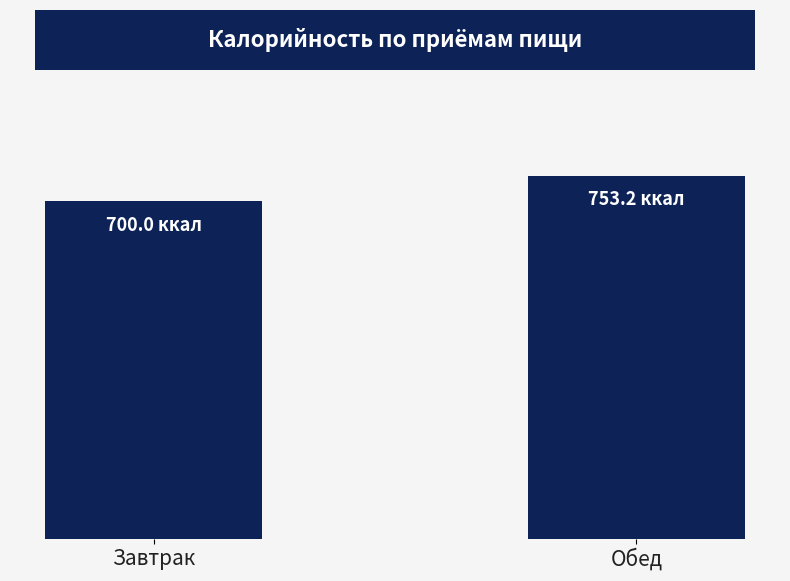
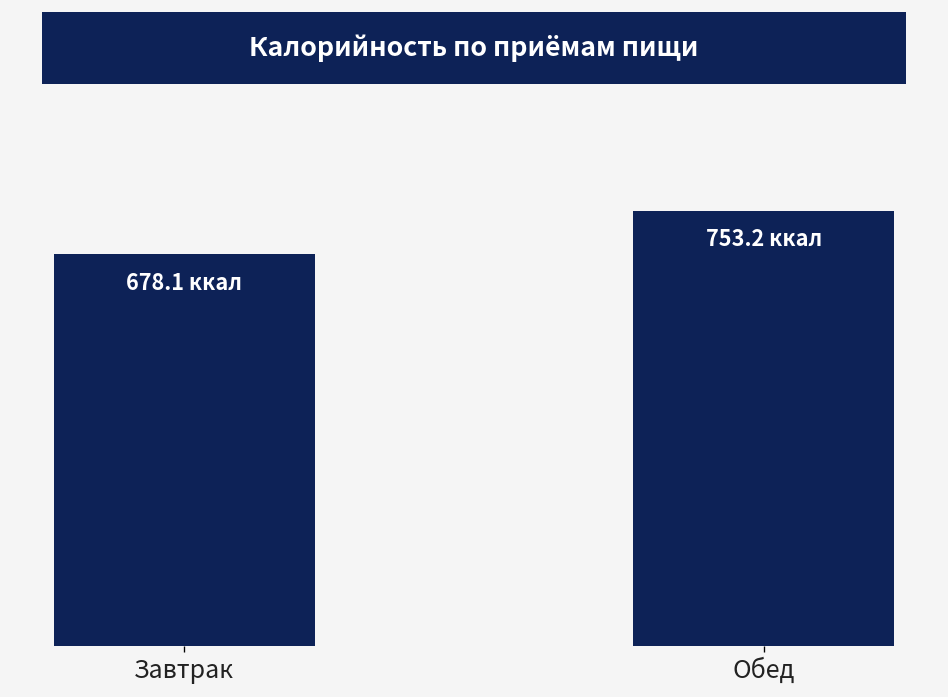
  {
-   "Завтрак": 700.0,
+   "Завтрак": 678.1,
    "Обед": 753.2
  }
